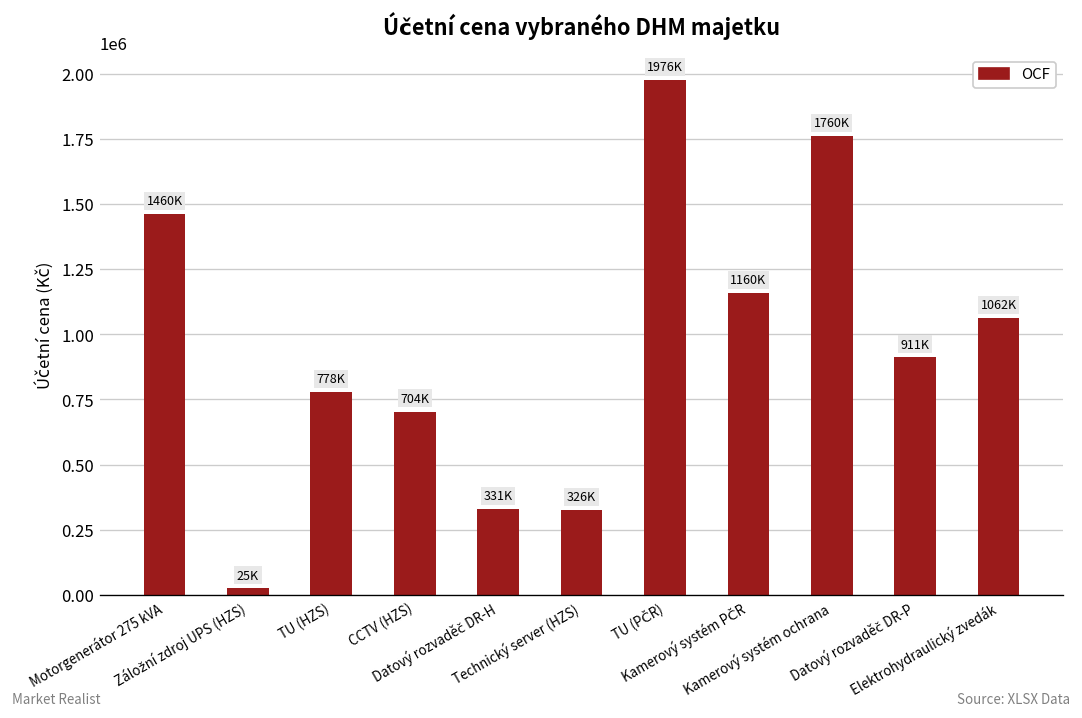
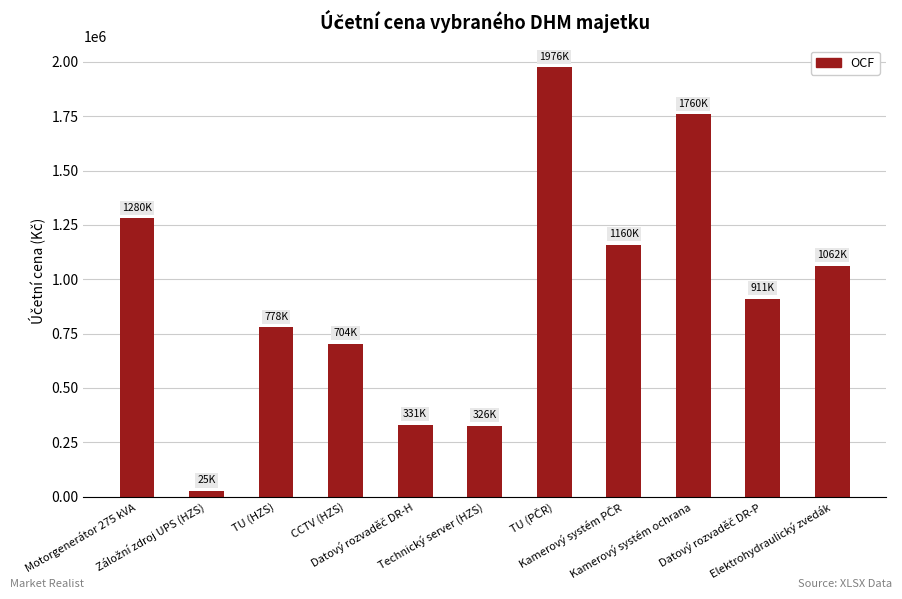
  {
-   "Motorgenerátor 275 kVA": "1460K"
+   "Motorgenerátor 275 kVA": "1280K"
  }
